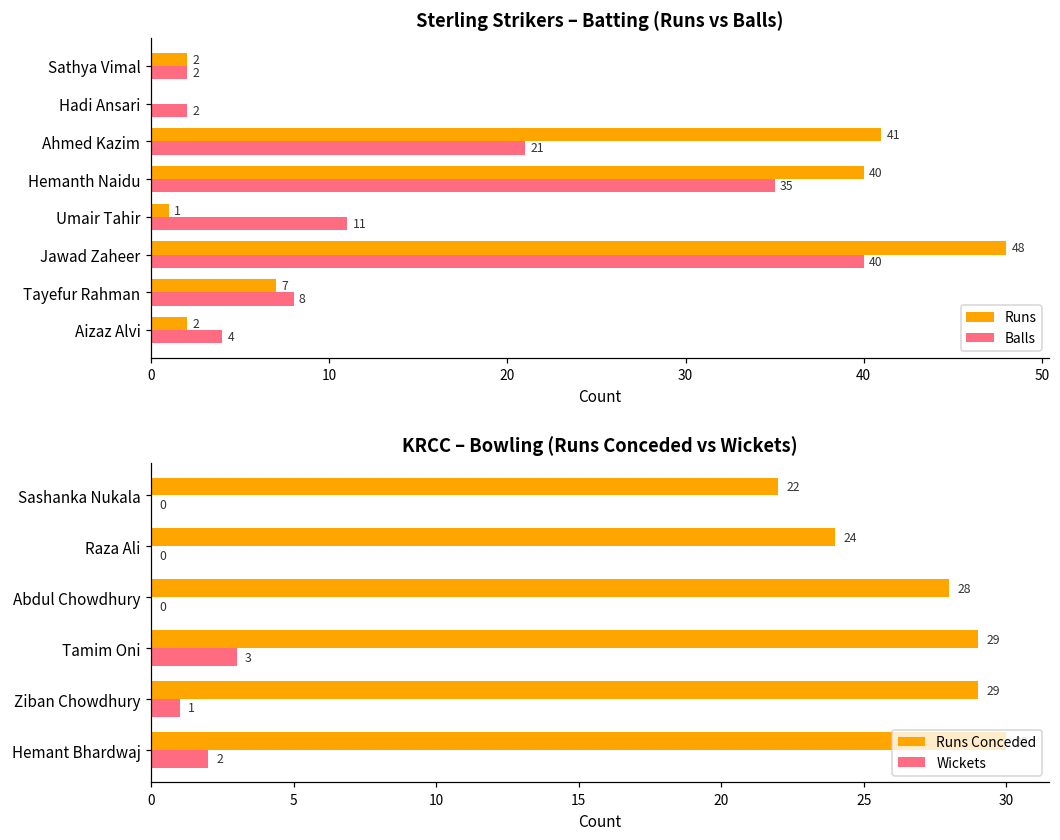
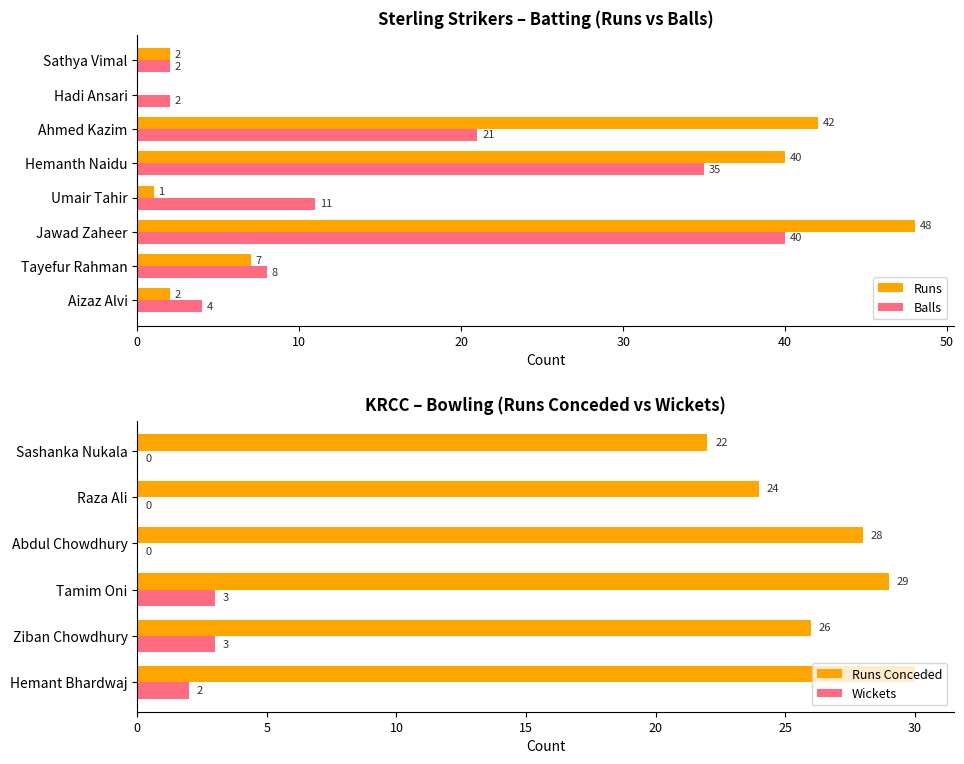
  {
    "Sterling Strikers – Batting (Runs vs Balls)": {
      "Runs": {
        "Sathya Vimal": 2,
-       "Ahmed Kazim": 41,
+       "Ahmed Kazim": 42,
        "Hemanth Naidu": 40,
        "Umair Tahir": 1,
        "Jawad Zaheer": 48,
        "Tayefur Rahman": 7,
        "Aizaz Alvi": 2
      },
      "Balls": {
        "Sathya Vimal": 2,
        "Hadi Ansari": 2,
        "Ahmed Kazim": 21,
        "Hemanth Naidu": 35,
        "Umair Tahir": 11,
        "Jawad Zaheer": 40,
        "Tayefur Rahman": 8,
        "Aizaz Alvi": 4
      }
    },
    "KRCC – Bowling (Runs Conceded vs Wickets)": {
      "Runs Conceded": {
        "Sashanka Nukala": 22,
        "Raza Ali": 24,
        "Abdul Chowdhury": 28,
        "Tamim Oni": 29,
-       "Ziban Chowdhury": 29
+       "Ziban Chowdhury": 26
      },
      "Wickets": {
        "Sashanka Nukala": 0,
        "Raza Ali": 0,
        "Abdul Chowdhury": 0,
        "Tamim Oni": 3,
-       "Ziban Chowdhury": 1,
+       "Ziban Chowdhury": 3,
        "Hemant Bhardwaj": 2
      }
    }
  }
